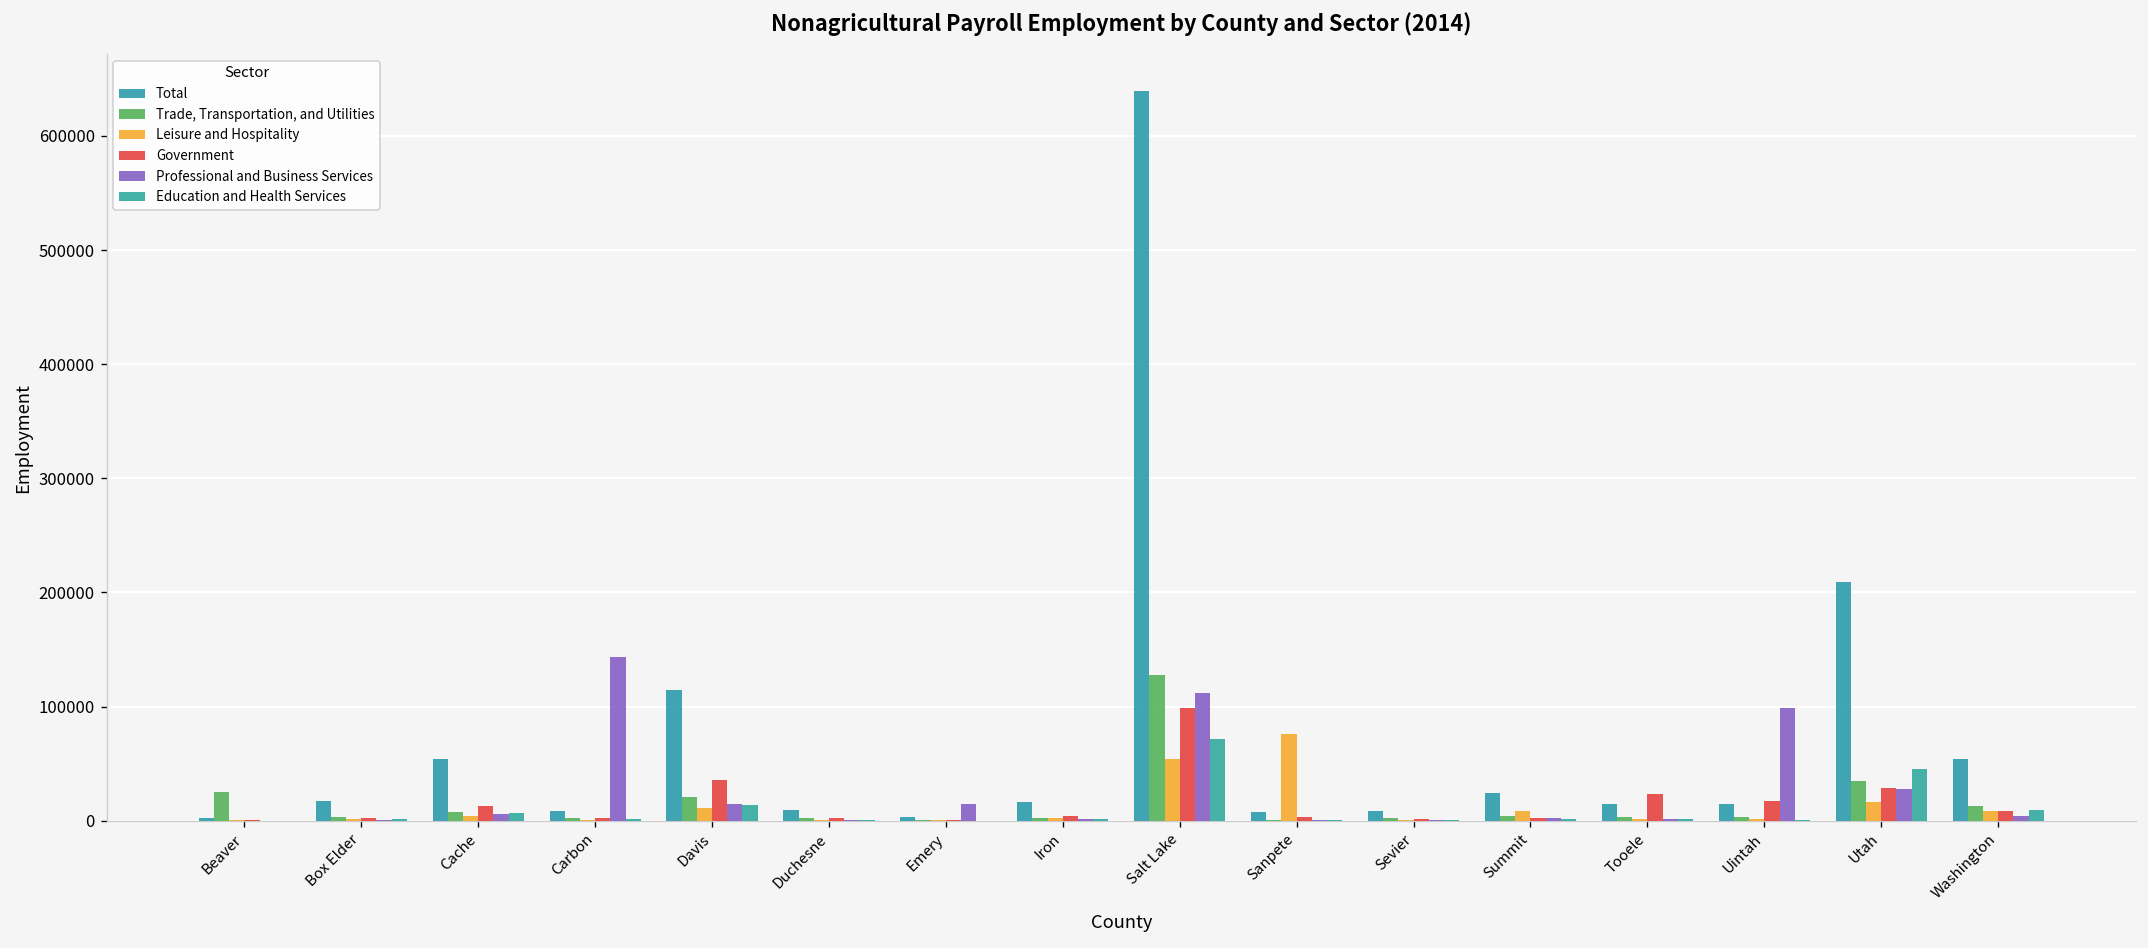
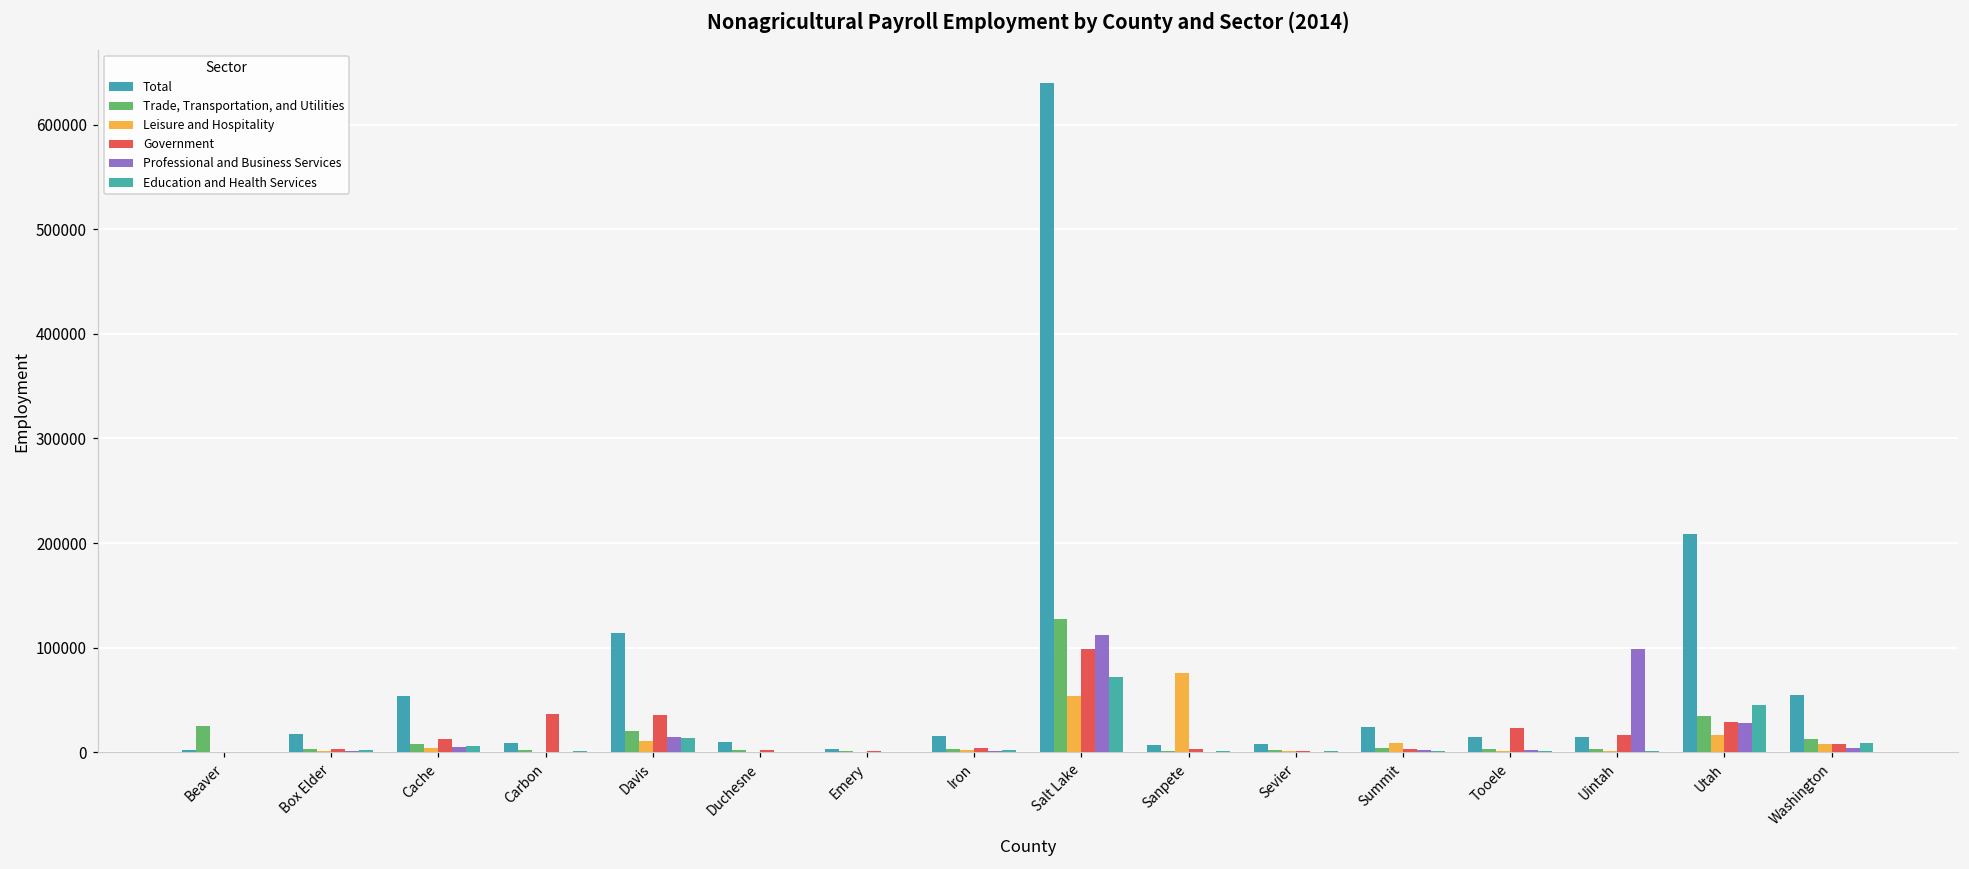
  {
    "Trade, Transportation, and Utilities": {
      "Beaver": 20000,
      "Box Elder": 0,
      "Cache": 10000,
      "Davis": 20000,
      "Iron": 0,
      "Salt Lake": 130000,
      "Summit": 0,
      "Tooele": 0,
      "Uintah": 0,
      "Utah": 30000,
      "Washington": 10000
    },
    "Leisure and Hospitality": {
      "Cache": 0,
      "Davis": 10000,
      "Salt Lake": 50000,
      "Sanpete": 80000,
      "Summit": 10000,
      "Utah": 20000,
      "Washington": 10000
    },
    "Government": {
      "Box Elder": 0,
      "Cache": 10000,
-     "Carbon": 0,
+     "Carbon": 40000,
      "Davis": 40000,
      "Iron": 0,
      "Salt Lake": 100000,
      "Sanpete": 0,
      "Summit": 0,
      "Tooele": 20000,
      "Uintah": 20000,
      "Utah": 30000,
      "Washington": 10000
    },
    "Professional and Business Services": {
      "Cache": 10000,
-     "Carbon": 140000,
+     "Carbon": 0,
      "Davis": 10000,
-     "Emery": 20000,
+     "Emery": 0,
      "Salt Lake": 110000,
      "Uintah": 100000,
      "Utah": 30000,
      "Washington": 0
    }
  }
